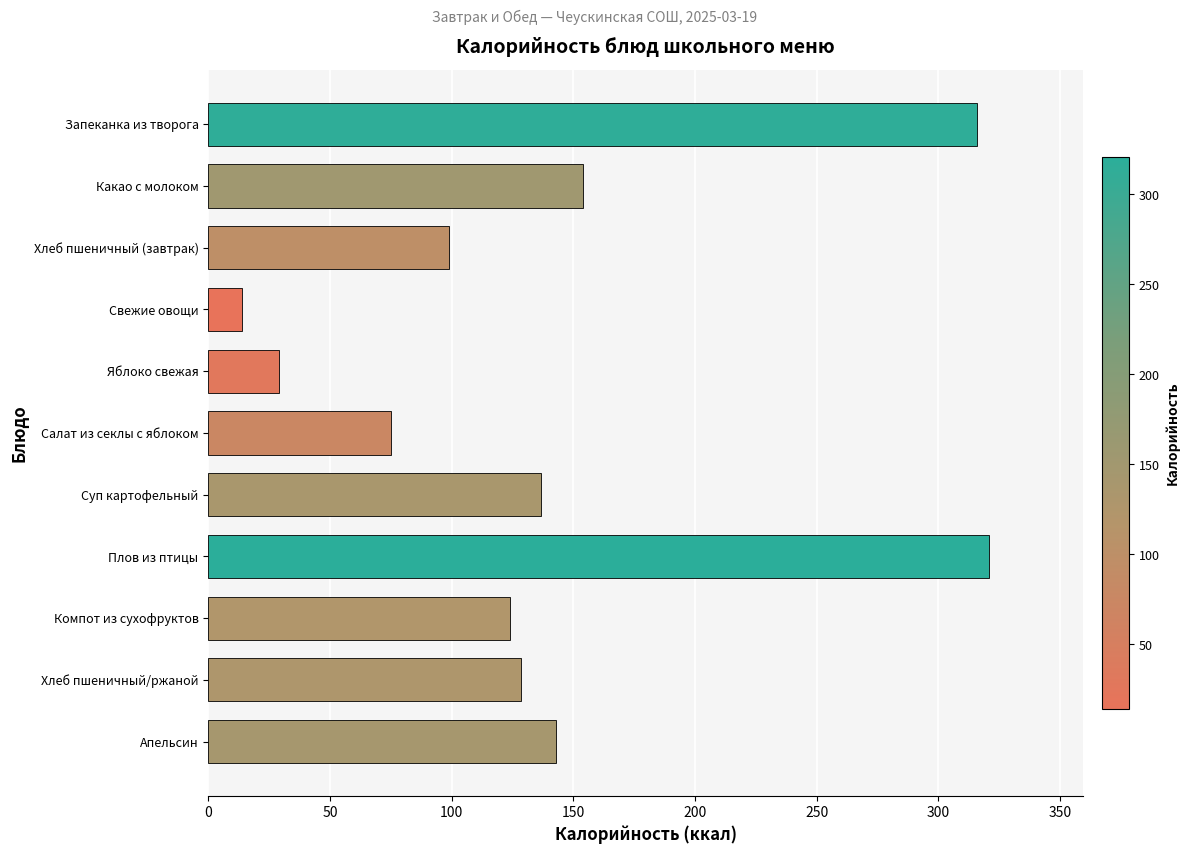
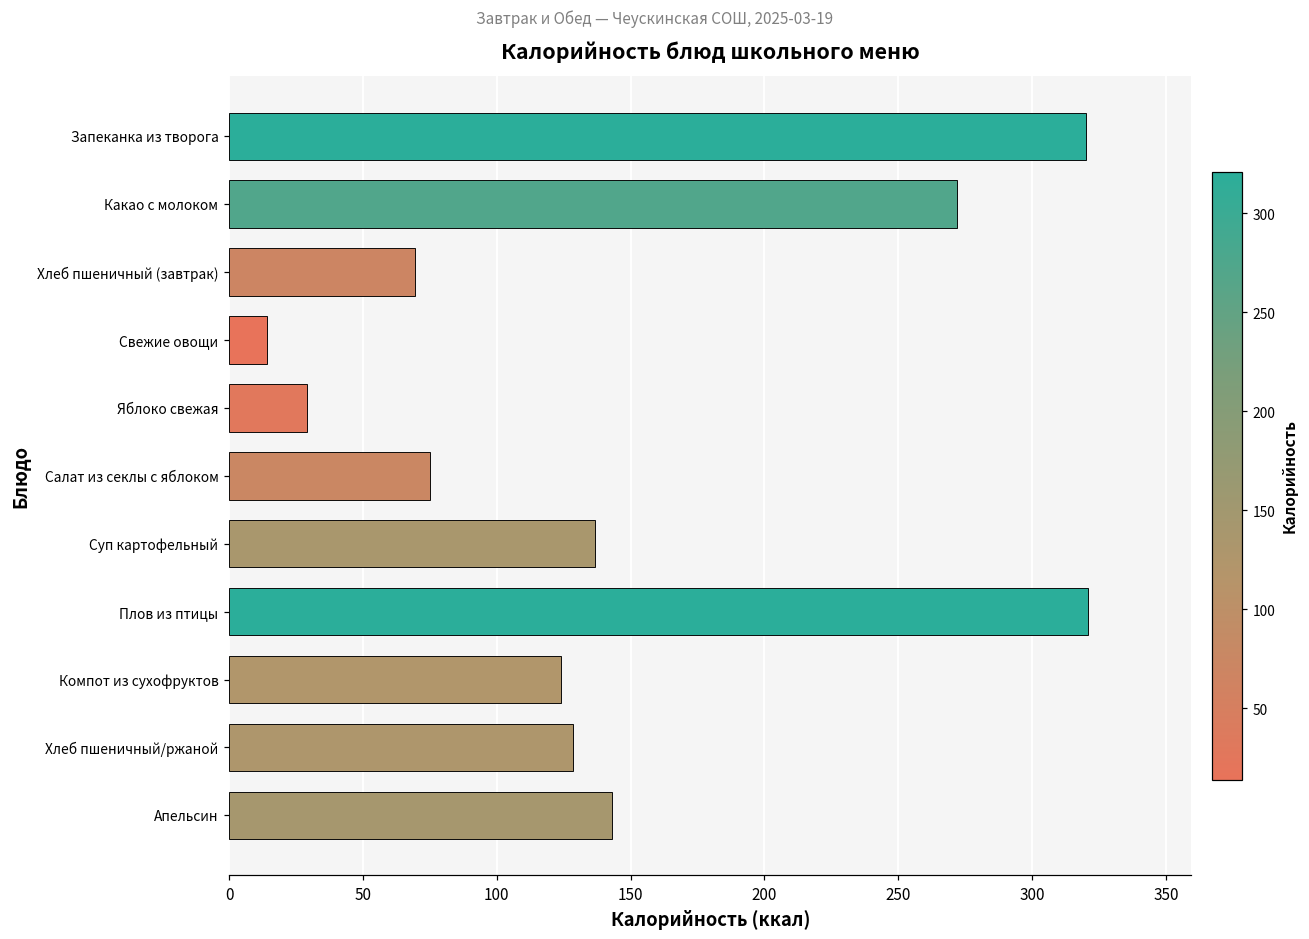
  {
-   "Запеканка из творога": 316,
-   "Какао с молоком": 154,
-   "Хлеб пшеничный (завтрак)": 99,
+   "Запеканка из творога": 320,
+   "Какао с молоком": 272,
+   "Хлеб пшеничный (завтрак)": 69,
    "Свежие овощи": 14,
    "Яблоко свежая": 29,
    "Салат из секлы с яблоком": 75,
    "Суп картофельный": 137,
    "Плов из птицы": 321,
    "Компот из сухофруктов": 124,
    "Хлеб пшеничный/ржаной": 128,
    "Апельсин": 143
  }
